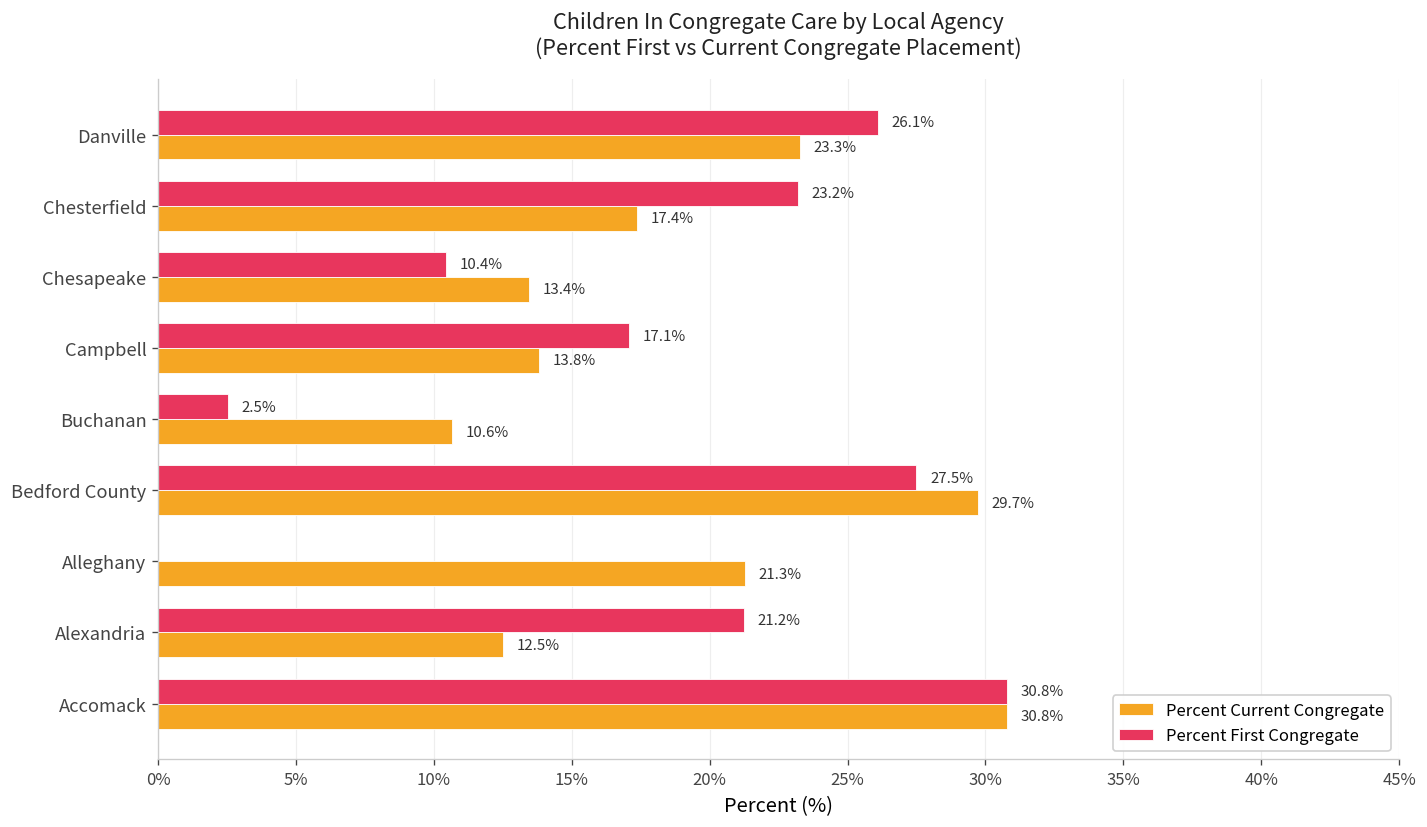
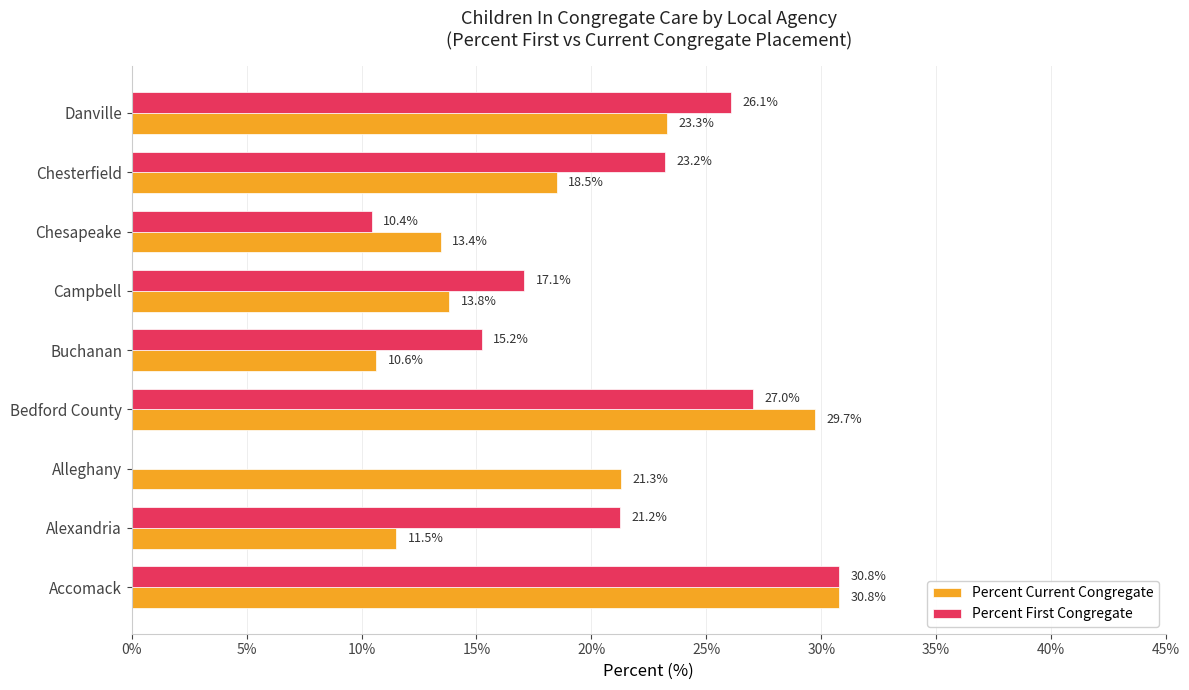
  {
    "Percent Current Congregate": {
      "Danville": "23.3%",
-     "Chesterfield": "17.4%",
+     "Chesterfield": "18.5%",
      "Chesapeake": "13.4%",
      "Campbell": "13.8%",
      "Buchanan": "10.6%",
      "Bedford County": "29.7%",
      "Alleghany": "21.3%",
-     "Alexandria": "12.5%",
+     "Alexandria": "11.5%",
      "Accomack": "30.8%"
    },
    "Percent First Congregate": {
      "Danville": "26.1%",
      "Chesterfield": "23.2%",
      "Chesapeake": "10.4%",
      "Campbell": "17.1%",
-     "Buchanan": "2.5%",
-     "Bedford County": "27.5%",
+     "Buchanan": "15.2%",
+     "Bedford County": "27.0%",
      "Alexandria": "21.2%",
      "Accomack": "30.8%"
    }
  }
